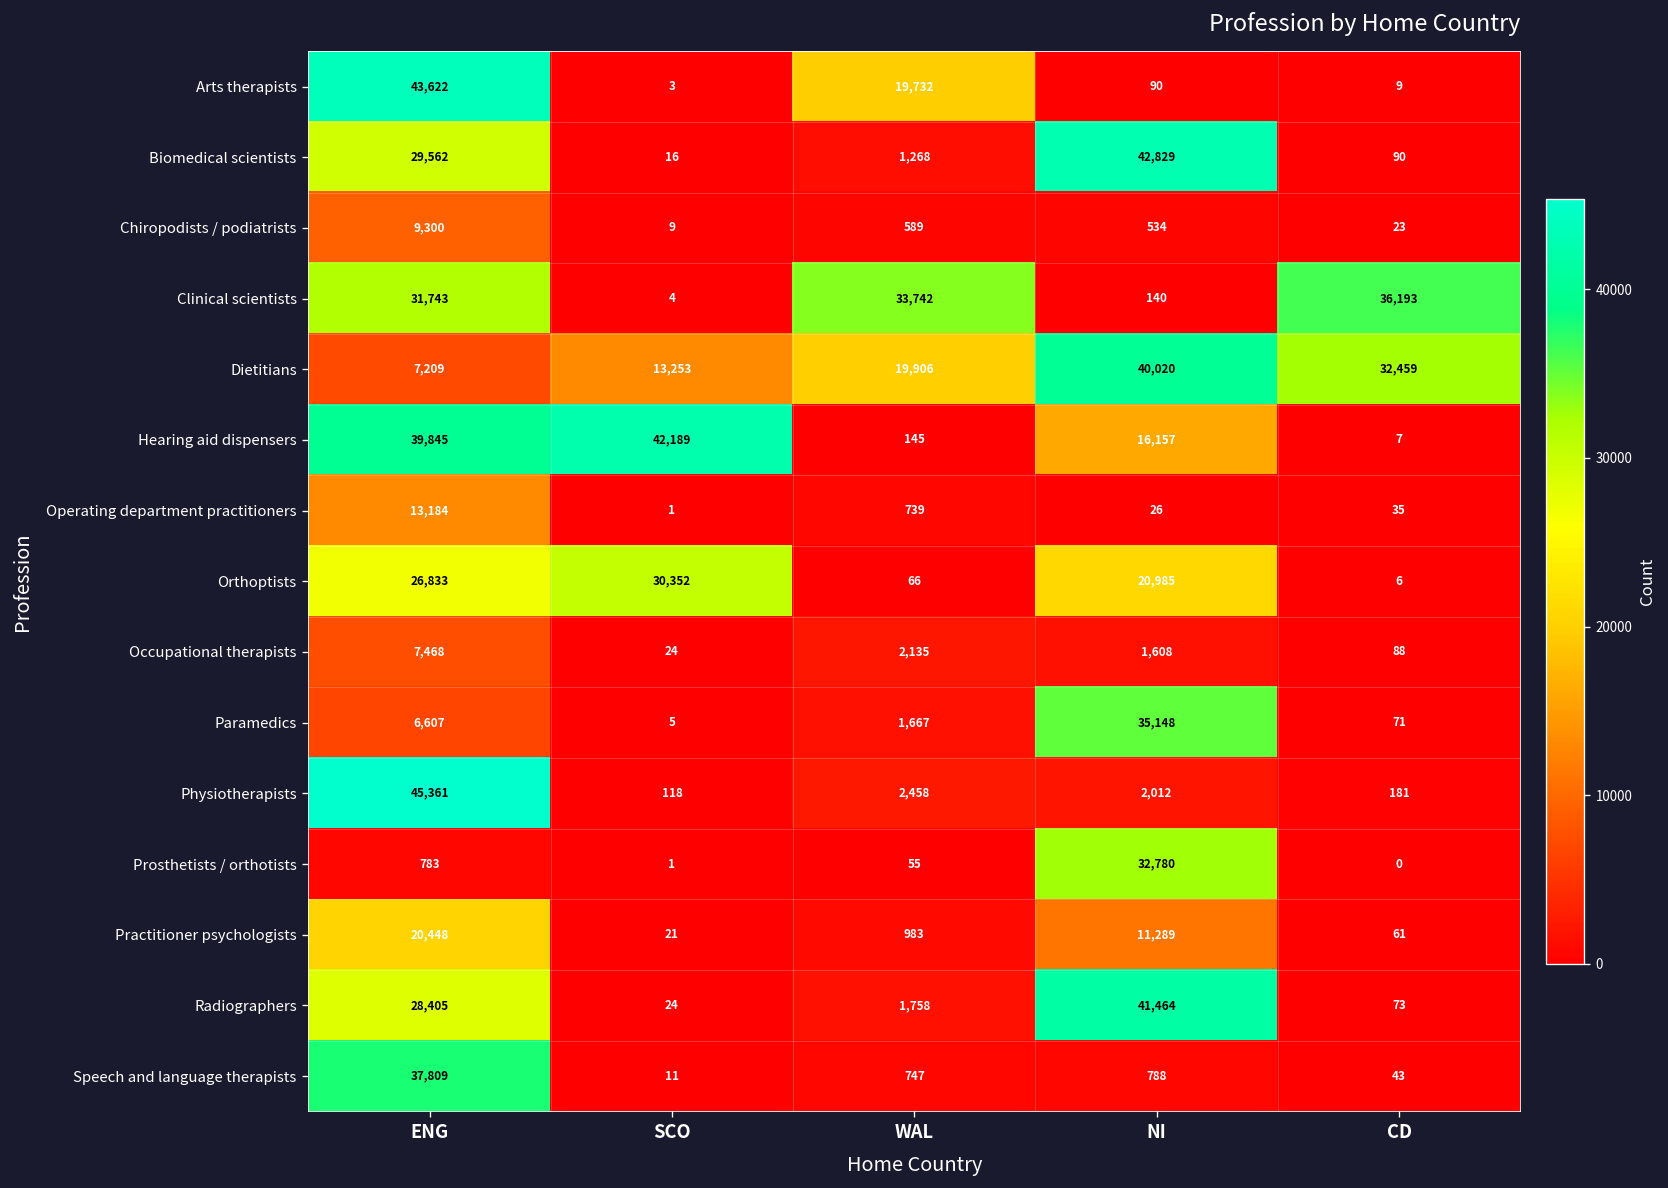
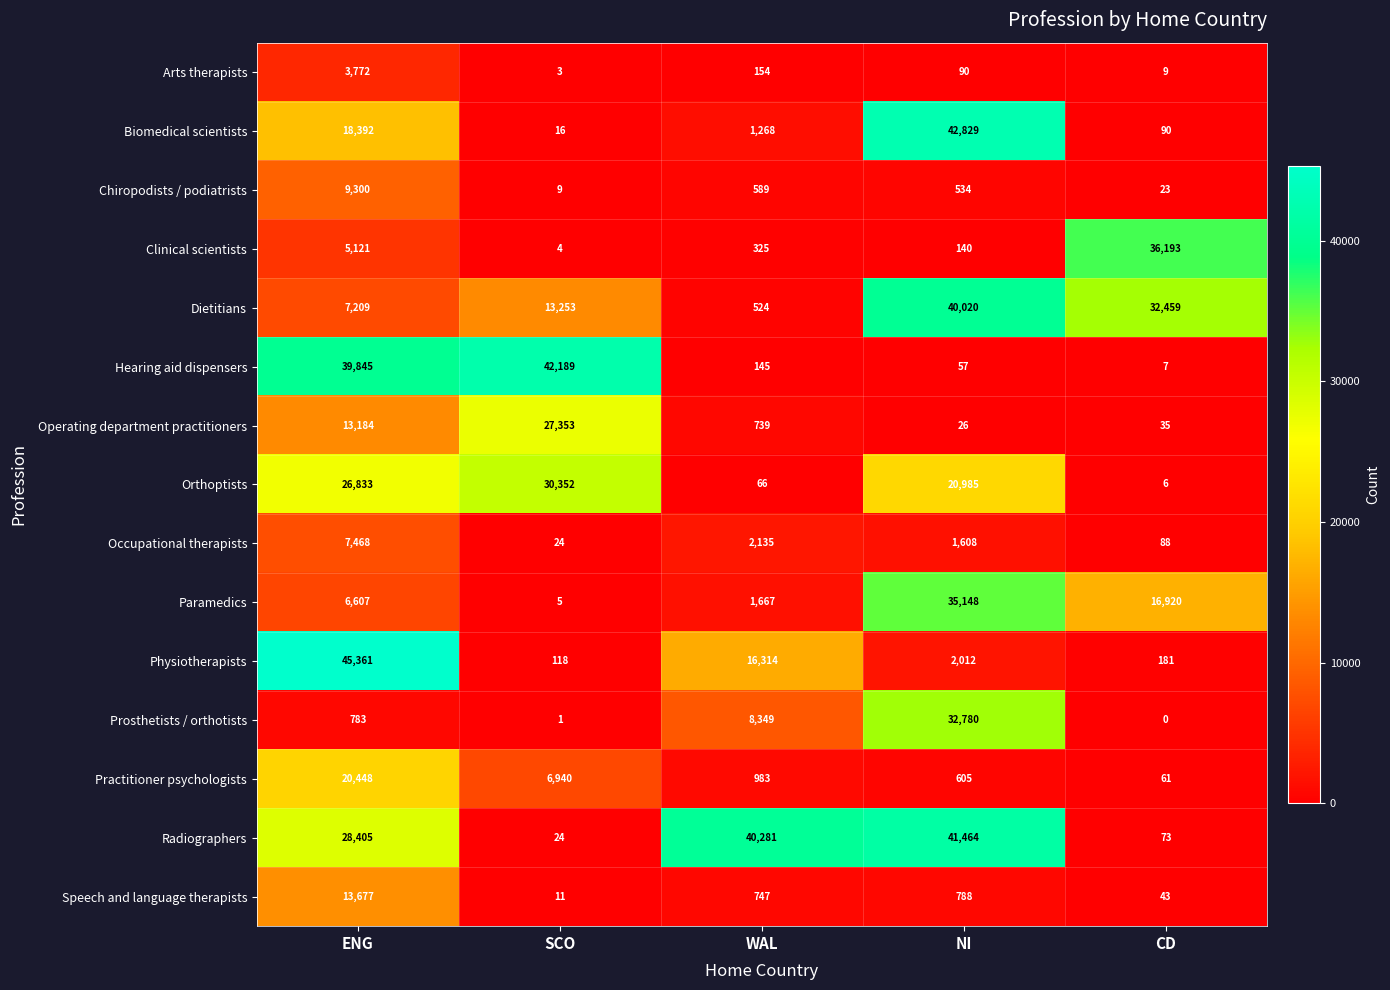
  {
    "Arts therapists": {
-     "ENG": "43,622",
+     "ENG": "3,772",
      "SCO": "3",
-     "WAL": "19,732",
+     "WAL": "154",
      "NI": "90",
      "CD": "9"
    },
    "Biomedical scientists": {
-     "ENG": "29,562",
+     "ENG": "18,392",
      "SCO": "16",
      "WAL": "1,268",
      "NI": "42,829",
      "CD": "90"
    },
    "Chiropodists / podiatrists": {
      "ENG": "9,300",
      "SCO": "9",
      "WAL": "589",
      "NI": "534",
      "CD": "23"
    },
    "Clinical scientists": {
-     "ENG": "31,743",
+     "ENG": "5,121",
      "SCO": "4",
-     "WAL": "33,742",
+     "WAL": "325",
      "NI": "140",
      "CD": "36,193"
    },
    "Dietitians": {
      "ENG": "7,209",
      "SCO": "13,253",
-     "WAL": "19,906",
+     "WAL": "524",
      "NI": "40,020",
      "CD": "32,459"
    },
    "Hearing aid dispensers": {
      "ENG": "39,845",
      "SCO": "42,189",
      "WAL": "145",
-     "NI": "16,157",
+     "NI": "57",
      "CD": "7"
    },
    "Operating department practitioners": {
      "ENG": "13,184",
-     "SCO": "1",
+     "SCO": "27,353",
      "WAL": "739",
      "NI": "26",
      "CD": "35"
    },
    "Orthoptists": {
      "ENG": "26,833",
      "SCO": "30,352",
      "WAL": "66",
      "NI": "20,985",
      "CD": "6"
    },
    "Occupational therapists": {
      "ENG": "7,468",
      "SCO": "24",
      "WAL": "2,135",
      "NI": "1,608",
      "CD": "88"
    },
    "Paramedics": {
      "ENG": "6,607",
      "SCO": "5",
      "WAL": "1,667",
      "NI": "35,148",
-     "CD": "71"
+     "CD": "16,920"
    },
    "Physiotherapists": {
      "ENG": "45,361",
      "SCO": "118",
-     "WAL": "2,458",
+     "WAL": "16,314",
      "NI": "2,012",
      "CD": "181"
    },
    "Prosthetists / orthotists": {
      "ENG": "783",
      "SCO": "1",
-     "WAL": "55",
+     "WAL": "8,349",
      "NI": "32,780",
      "CD": "0"
    },
    "Practitioner psychologists": {
      "ENG": "20,448",
-     "SCO": "21",
+     "SCO": "6,940",
      "WAL": "983",
-     "NI": "11,289",
+     "NI": "605",
      "CD": "61"
    },
    "Radiographers": {
      "ENG": "28,405",
      "SCO": "24",
-     "WAL": "1,758",
+     "WAL": "40,281",
      "NI": "41,464",
      "CD": "73"
    },
    "Speech and language therapists": {
-     "ENG": "37,809",
+     "ENG": "13,677",
      "SCO": "11",
      "WAL": "747",
      "NI": "788",
      "CD": "43"
    }
  }
